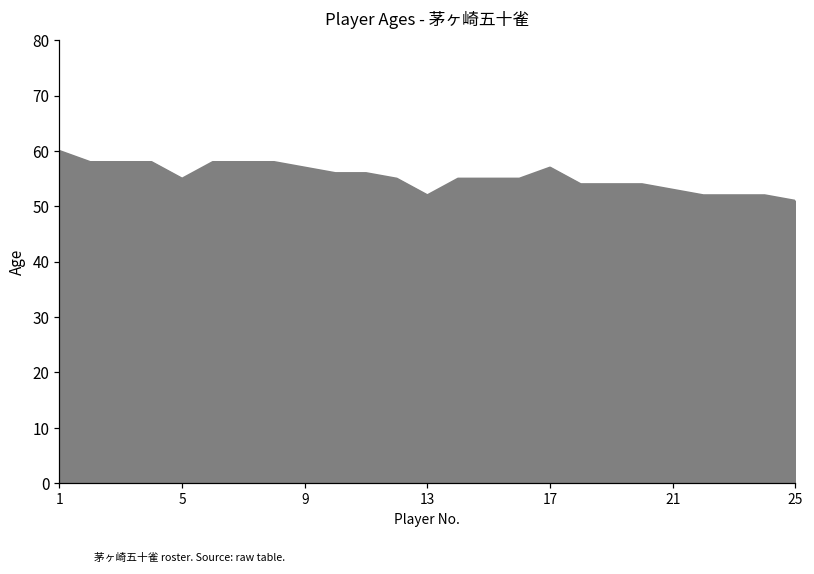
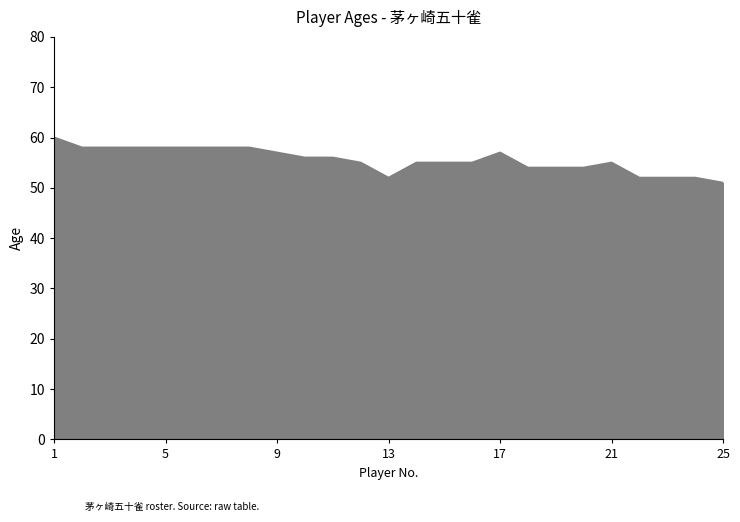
  {
    "1": 60,
-   "5": 55,
+   "5": 58,
    "9": 57,
    "13": 52,
    "17": 57,
-   "21": 53,
+   "21": 55,
    "25": 51
  }
